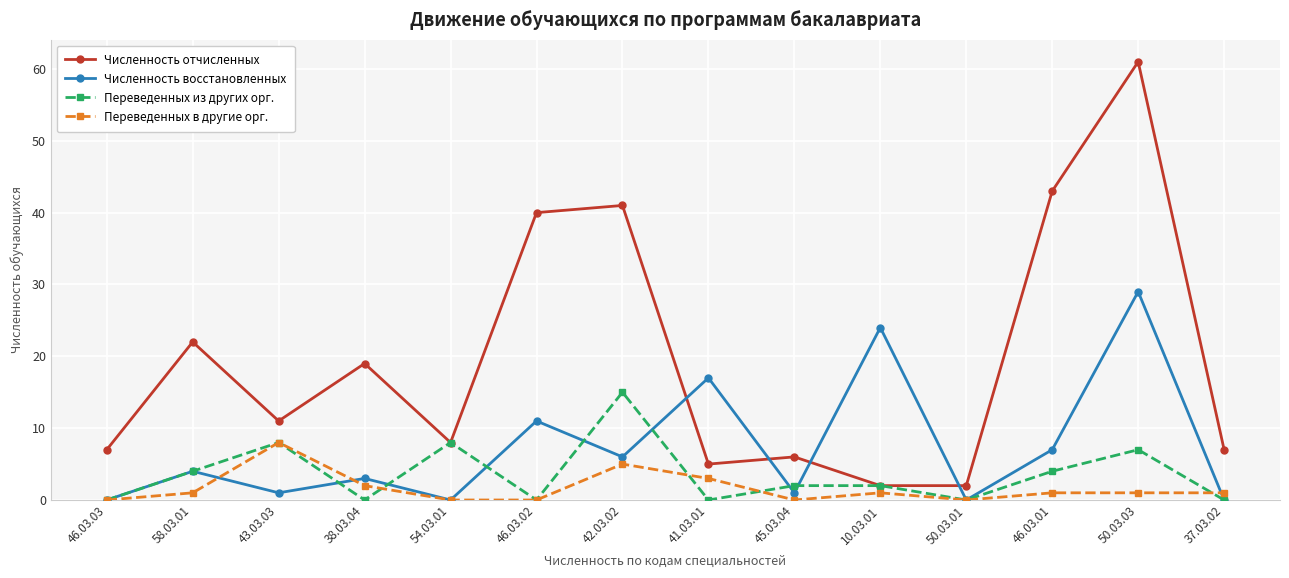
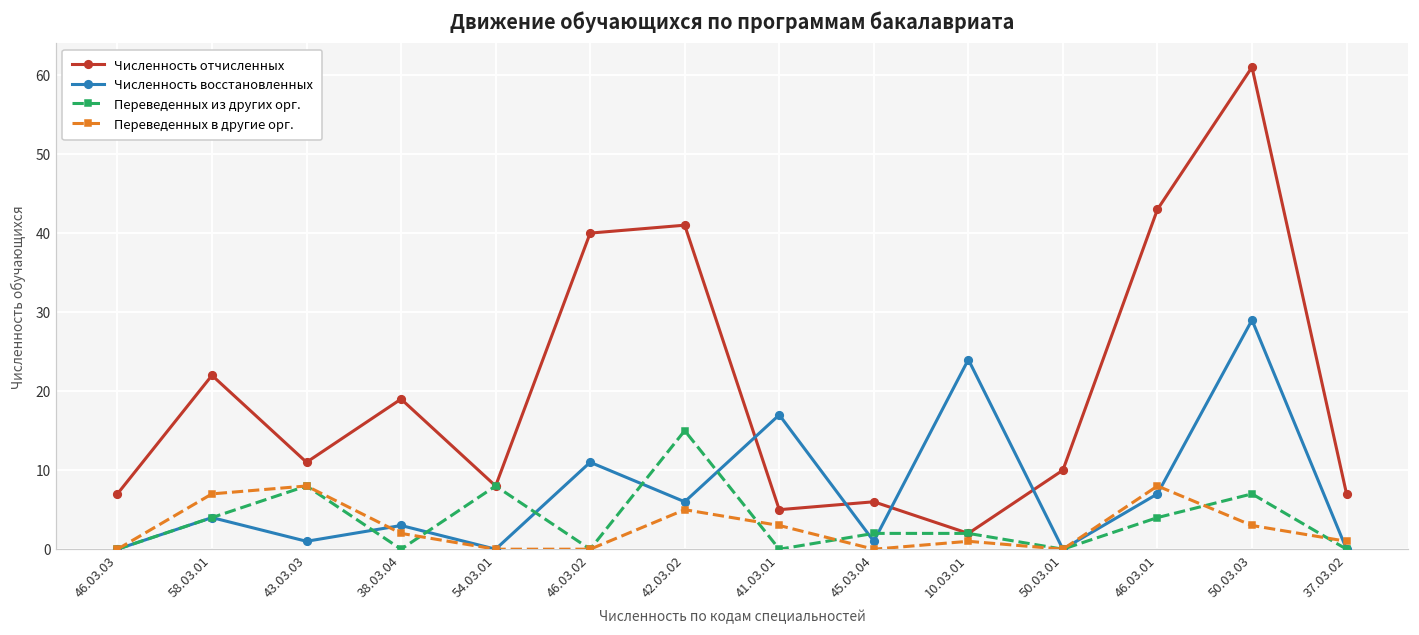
  {
    "Численность отчисленных": {
      "46.03.03": 7,
      "58.03.01": 22,
      "43.03.03": 11,
      "38.03.04": 19,
      "46.03.02": 40,
      "42.03.02": 41,
      "41.03.01": 5,
      "45.03.04": 6,
-     "50.03.01": 2,
+     "50.03.01": 10,
      "46.03.01": 43,
      "50.03.03": 61,
      "37.03.02": 7
    },
    "Численность восстановленных": {
      "43.03.03": 1,
      "38.03.04": 3,
      "46.03.02": 11,
      "42.03.02": 6,
      "41.03.01": 17,
      "45.03.04": 1,
      "10.03.01": 24,
      "46.03.01": 7,
      "50.03.03": 29
    },
    "Переведенных из других орг.": {
      "38.03.04": 0,
      "42.03.02": 15,
      "41.03.01": 0,
      "45.03.04": 2,
      "46.03.01": 4,
      "50.03.03": 7
    },
    "Переведенных в другие орг.": {
-     "58.03.01": 1,
+     "58.03.01": 7,
      "38.03.04": 2,
      "42.03.02": 5,
      "41.03.01": 3,
      "45.03.04": 0,
      "10.03.01": 1,
-     "46.03.01": 1,
-     "50.03.03": 1,
+     "46.03.01": 8,
+     "50.03.03": 3,
      "37.03.02": 1
    }
  }
